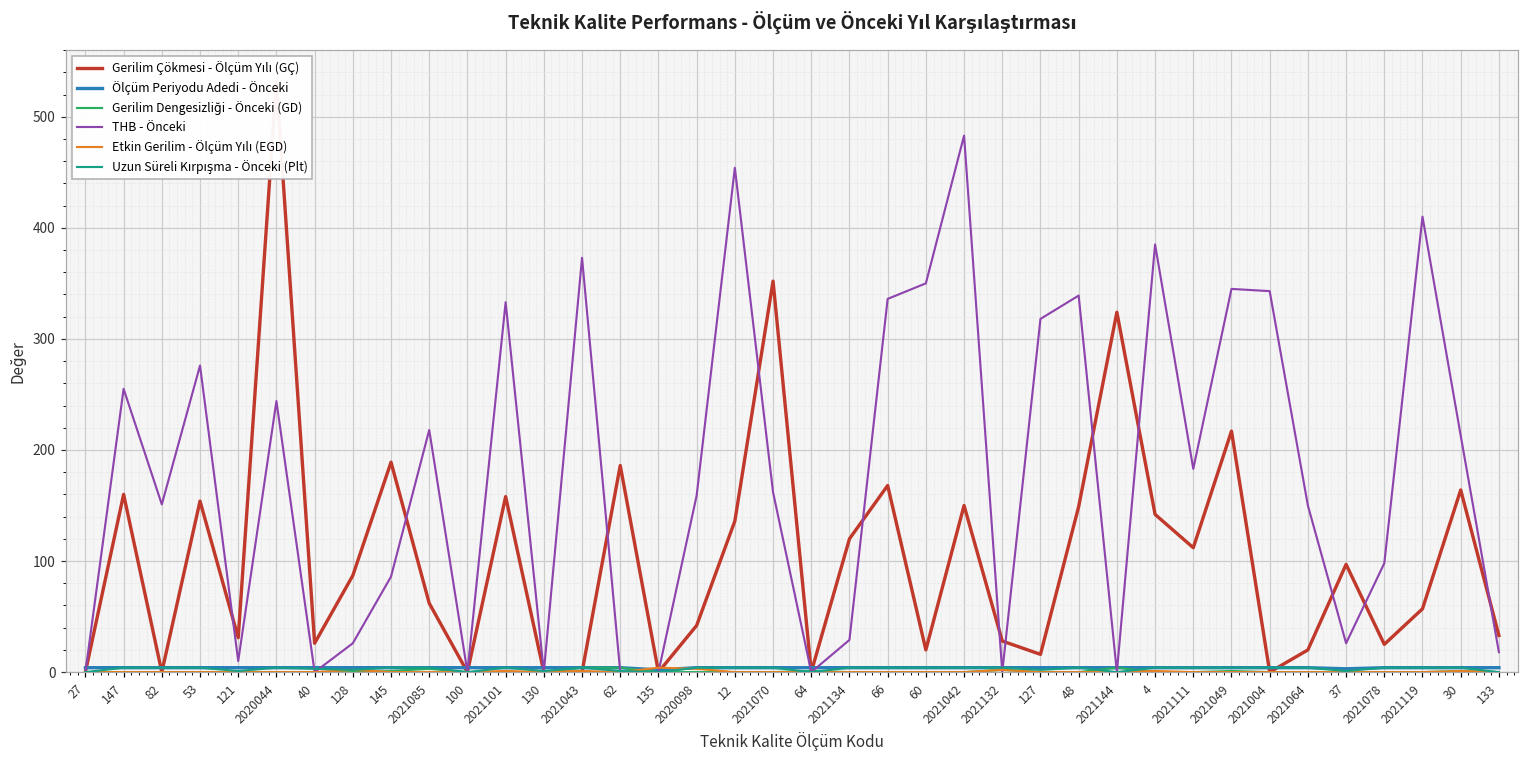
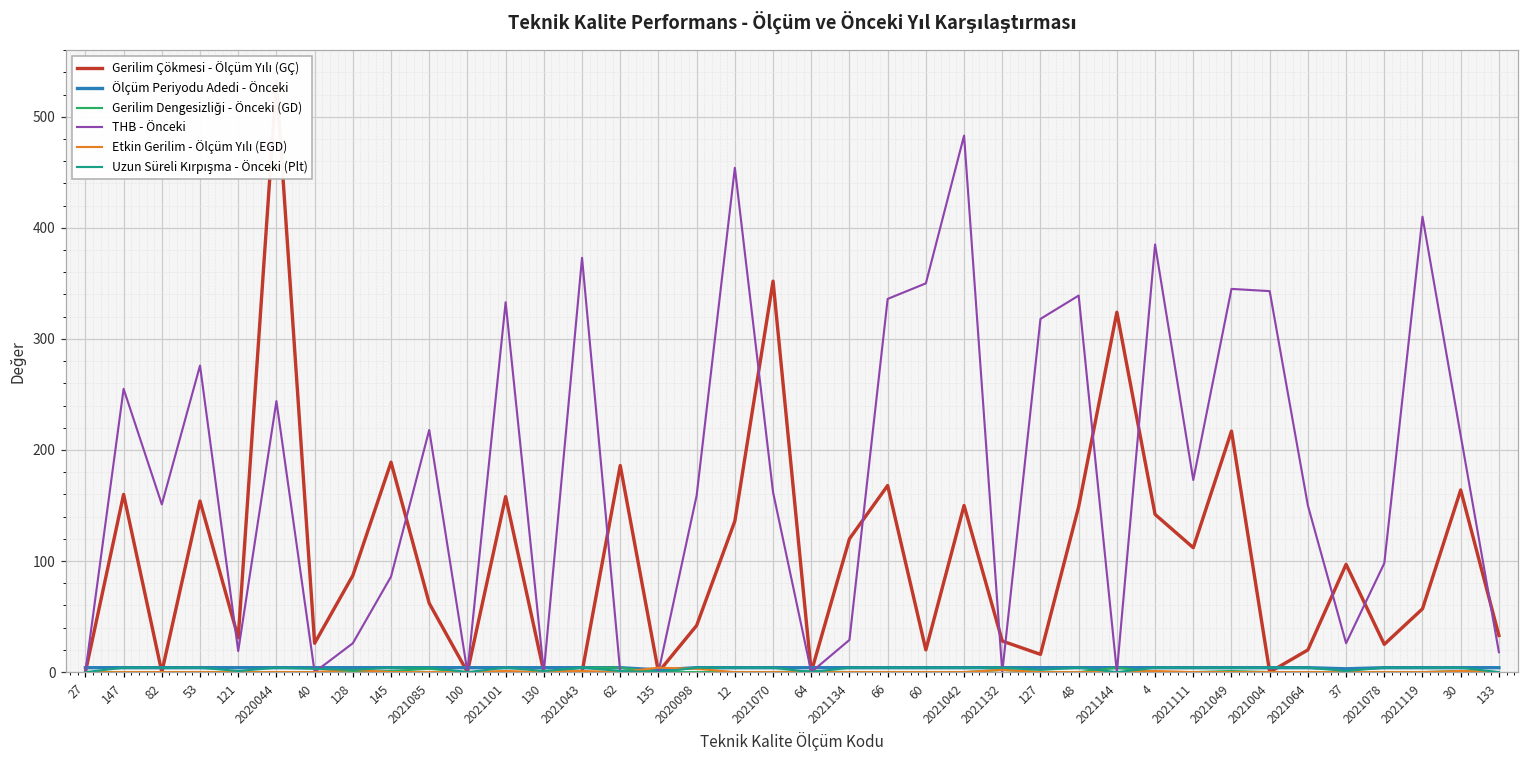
  {
    "Gerilim Çökmesi - Ölçüm Yılı (GÇ)": {
      "147": 160,
      "53": 154,
      "121": 31,
      "40": 26,
      "128": 87,
      "145": 189,
      "2021085": 62,
      "2021101": 158,
      "62": 186,
      "2020098": 42,
      "12": 136,
      "2021070": 352,
      "2021134": 120,
      "66": 168,
      "60": 20,
      "2021042": 150,
      "2021132": 28,
      "127": 16,
      "48": 149,
      "2021144": 324,
      "4": 142,
      "2021111": 112,
      "2021049": 217,
      "2021064": 20,
      "37": 97,
      "2021078": 25,
      "2021119": 57,
      "30": 164,
      "133": 33
    },
    "Ölçüm Periyodu Adedi - Önceki": {
      "27": 4,
      "121": 4,
      "100": 4,
      "130": 4,
      "64": 4,
      "133": 4
    },
    "THB - Önceki": {
      "147": 255,
      "82": 151,
      "53": 276,
-     "121": 10,
+     "121": 19,
      "2020044": 244,
      "128": 26,
      "145": 86,
      "2021085": 218,
      "2021101": 333,
      "2021043": 373,
      "2020098": 159,
      "12": 454,
      "2021070": 162,
      "2021134": 29,
      "66": 336,
      "60": 350,
      "2021042": 483,
      "127": 318,
      "48": 339,
      "4": 385,
-     "2021111": 183,
+     "2021111": 173,
      "2021049": 345,
      "2021004": 343,
      "2021064": 150,
      "37": 26,
      "2021078": 98,
      "2021119": 410,
      "30": 213,
      "133": 18
    },
    "Etkin Gerilim - Ölçüm Yılı (EGD)": {
      "2021085": 0
    }
  }
